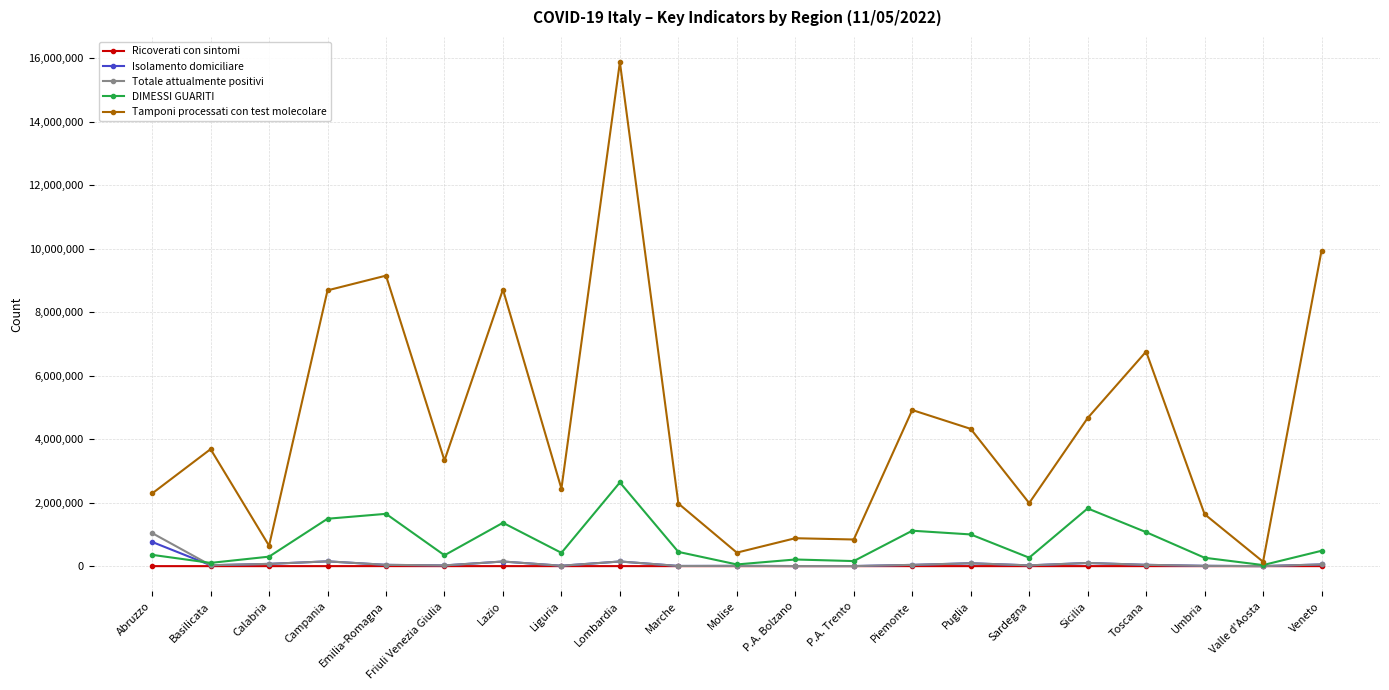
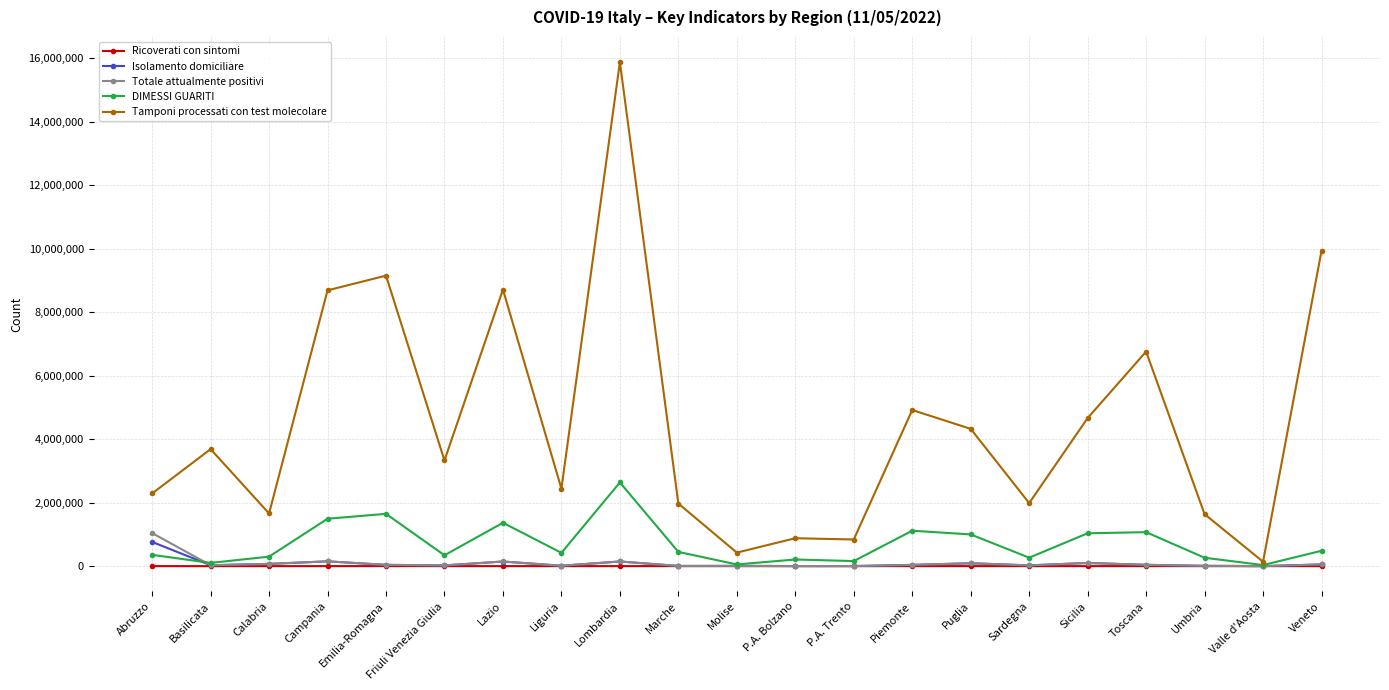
  {
    "Ricoverati con sintomi": {
      "Abruzzo": "0",
      "Campania": "0",
      "Lazio": "0",
      "Lombardia": "0",
      "Puglia": "0",
      "Sicilia": "0"
    },
    "Isolamento domiciliare": {
      "Abruzzo": "800,000"
    },
    "Totale attualmente positivi": {
      "Abruzzo": "1,000,000"
    },
    "DIMESSI GUARITI": {
      "Abruzzo": "400,000",
      "Calabria": "300,000",
      "Campania": "1,500,000",
      "Emilia-Romagna": "1,600,000",
      "Friuli Venezia Giulia": "300,000",
      "Lazio": "1,400,000",
      "Liguria": "400,000",
      "Lombardia": "2,600,000",
      "Marche": "400,000",
      "P.A. Bolzano": "200,000",
      "P.A. Trento": "200,000",
      "Piemonte": "1,100,000",
      "Puglia": "1,000,000",
      "Sardegna": "300,000",
-     "Sicilia": "1,800,000",
+     "Sicilia": "1,000,000",
      "Toscana": "1,100,000",
      "Umbria": "300,000",
      "Veneto": "500,000"
    },
    "Tamponi processati con test molecolare": {
      "Abruzzo": "2,300,000",
      "Basilicata": "3,700,000",
-     "Calabria": "600,000",
+     "Calabria": "1,700,000",
      "Campania": "8,700,000",
      "Emilia-Romagna": "9,200,000",
      "Friuli Venezia Giulia": "3,300,000",
      "Lazio": "8,700,000",
      "Liguria": "2,400,000",
      "Lombardia": "15,900,000",
      "Marche": "2,000,000",
      "Molise": "400,000",
      "P.A. Bolzano": "900,000",
      "P.A. Trento": "800,000",
      "Piemonte": "4,900,000",
      "Puglia": "4,300,000",
      "Sardegna": "2,000,000",
      "Sicilia": "4,700,000",
      "Toscana": "6,800,000",
      "Umbria": "1,600,000",
      "Valle d'Aosta": "100,000",
      "Veneto": "9,900,000"
    }
  }
